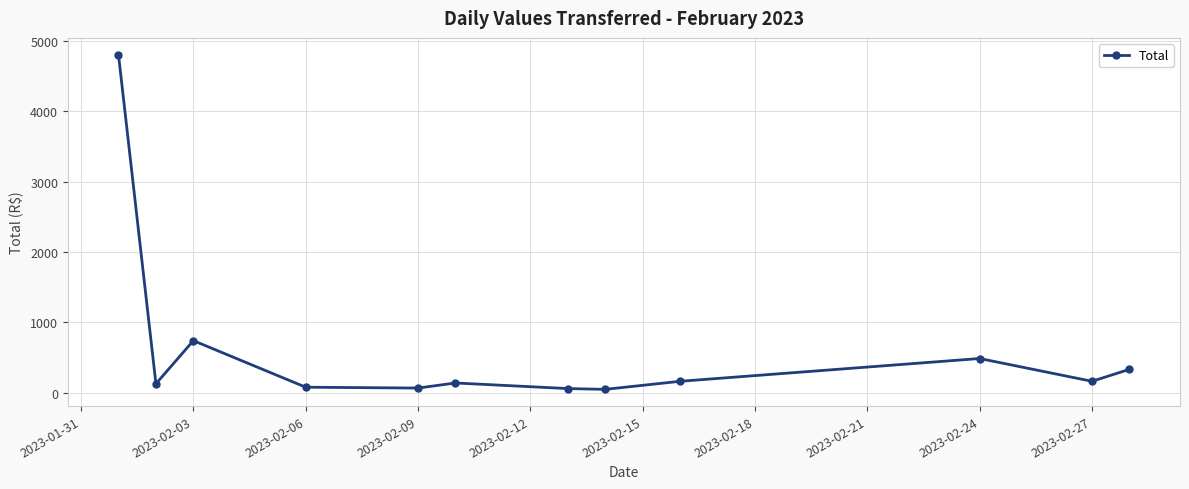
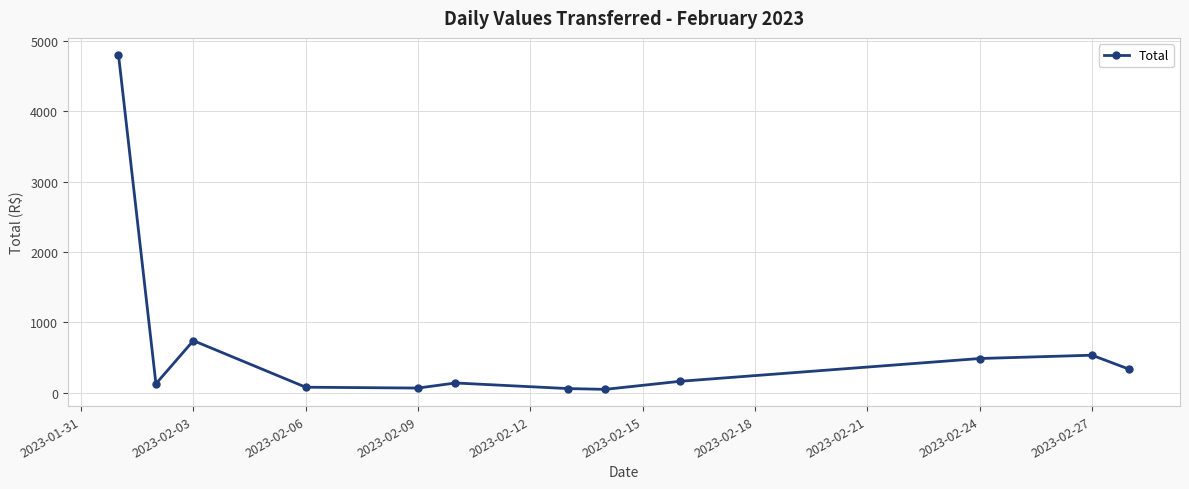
  {
    "2023-02-03": 700,
    "2023-02-06": 100,
    "2023-02-09": 100,
    "2023-02-24": 500,
-   "2023-02-27": 200
+   "2023-02-27": 500
  }
